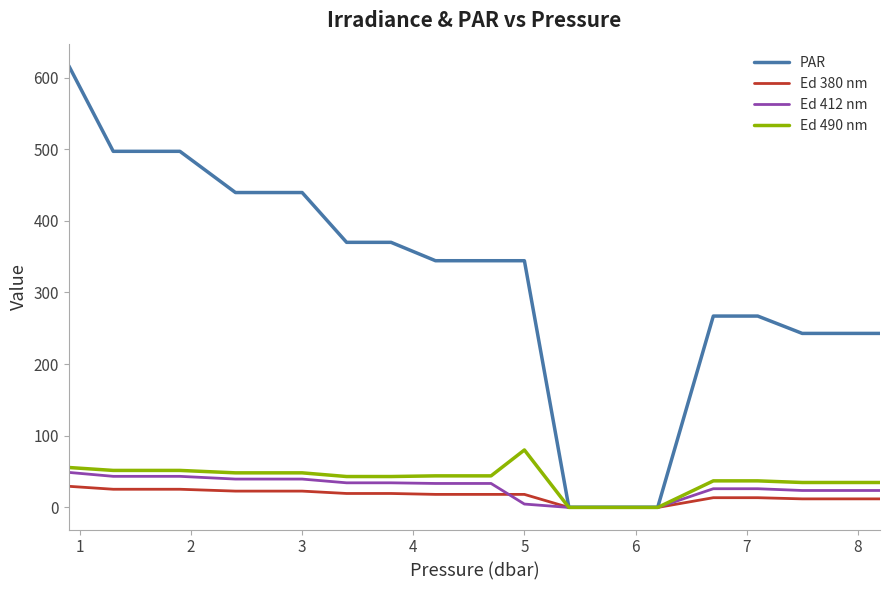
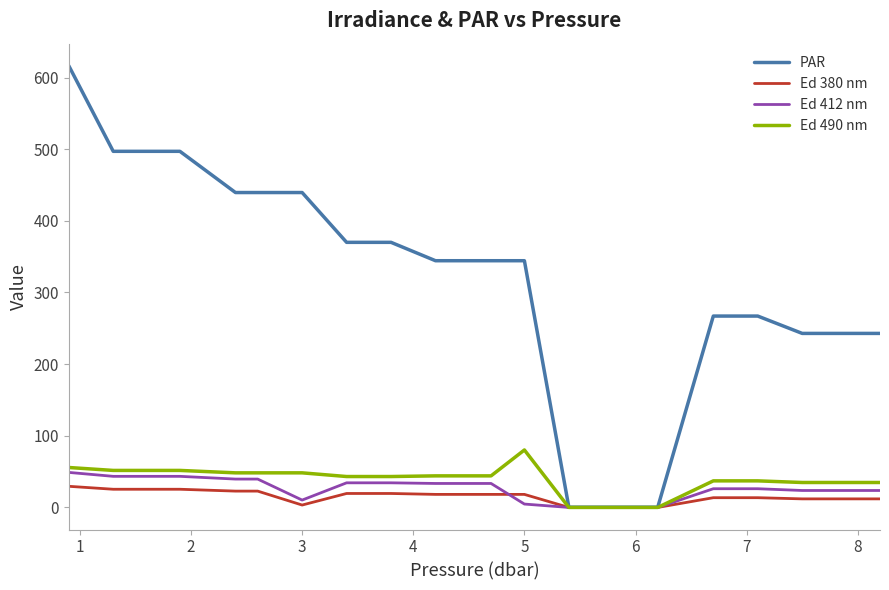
  {
    "PAR": {
      "3": 440,
      "5": 340
    },
    "Ed 380 nm": {
-     "3": 20,
+     "3": 0,
      "5": 20
    },
    "Ed 412 nm": {
-     "3": 40,
+     "3": 10,
      "5": 0
    },
    "Ed 490 nm": {
      "3": 50,
      "5": 80
    }
  }
